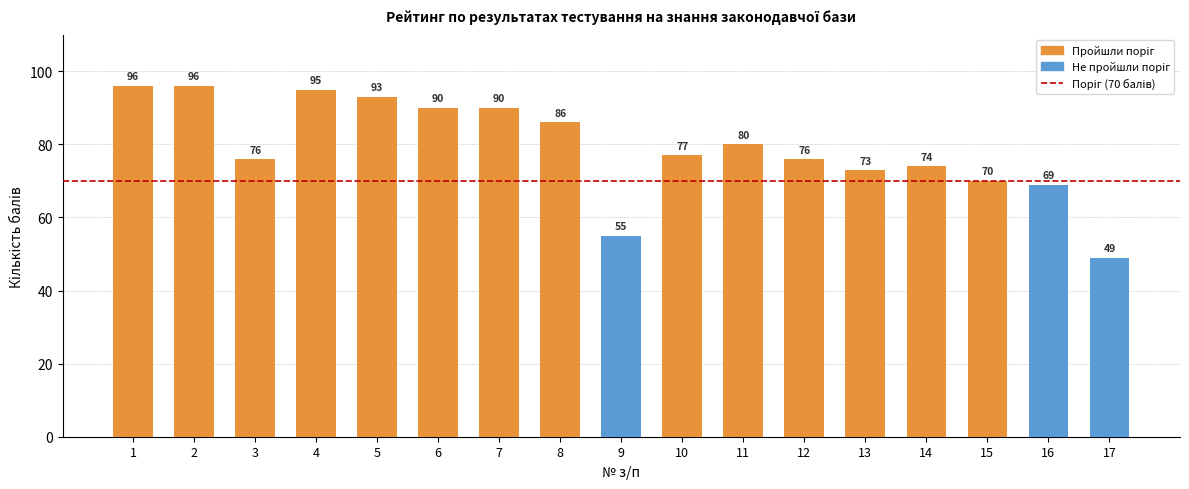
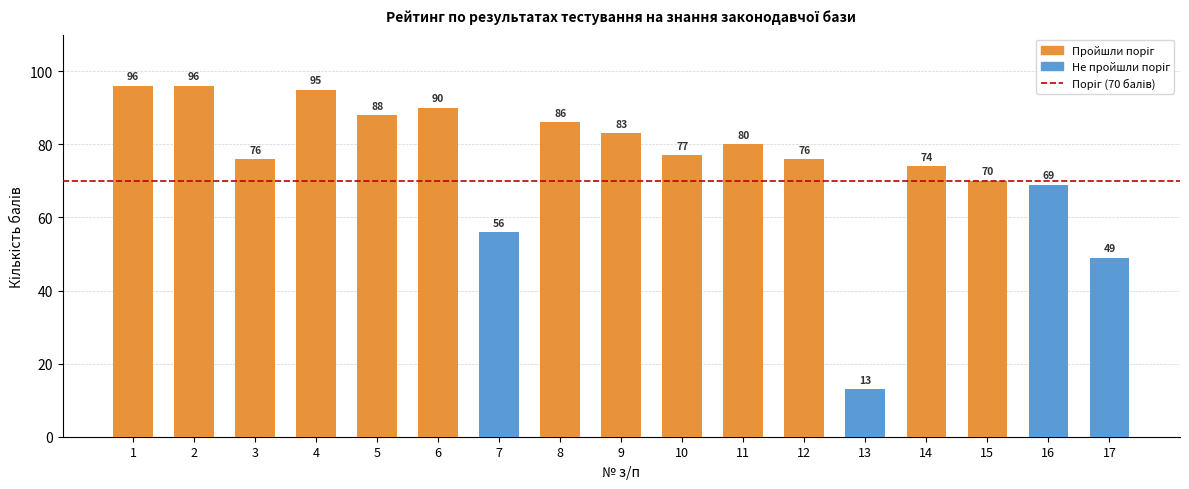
  {
    "1": 96,
    "2": 96,
    "3": 76,
    "4": 95,
-   "5": 93,
+   "5": 88,
    "6": 90,
-   "7": 90,
+   "7": 56,
    "8": 86,
-   "9": 55,
+   "9": 83,
    "10": 77,
    "11": 80,
    "12": 76,
-   "13": 73,
+   "13": 13,
    "14": 74,
    "15": 70,
    "16": 69,
    "17": 49
  }
